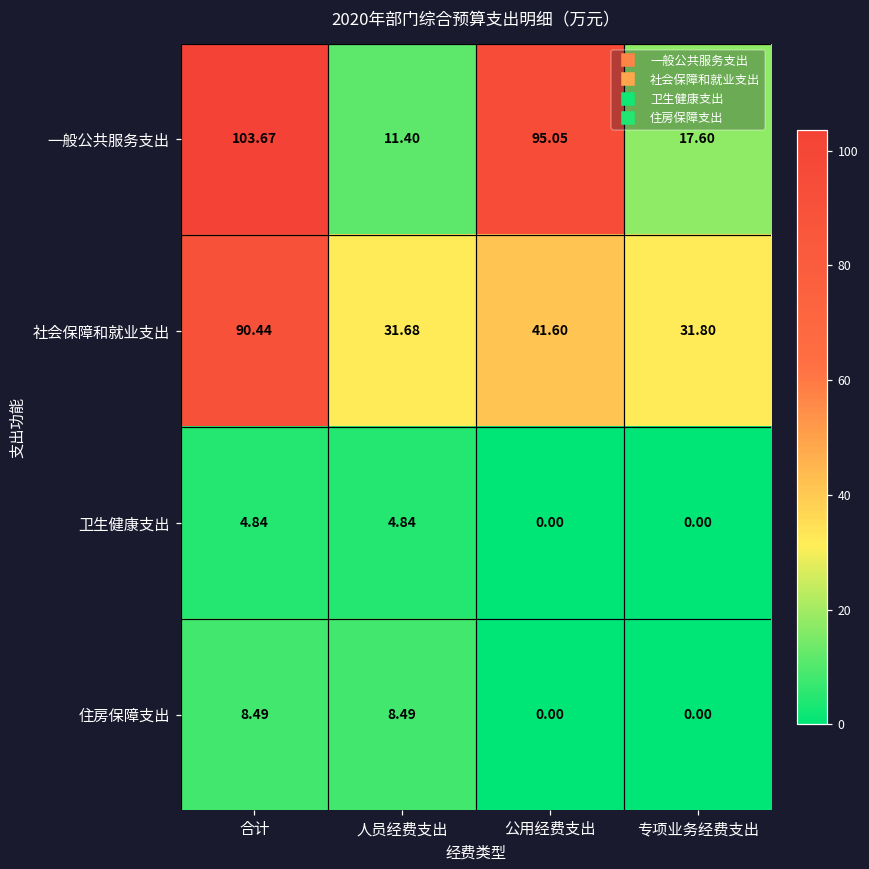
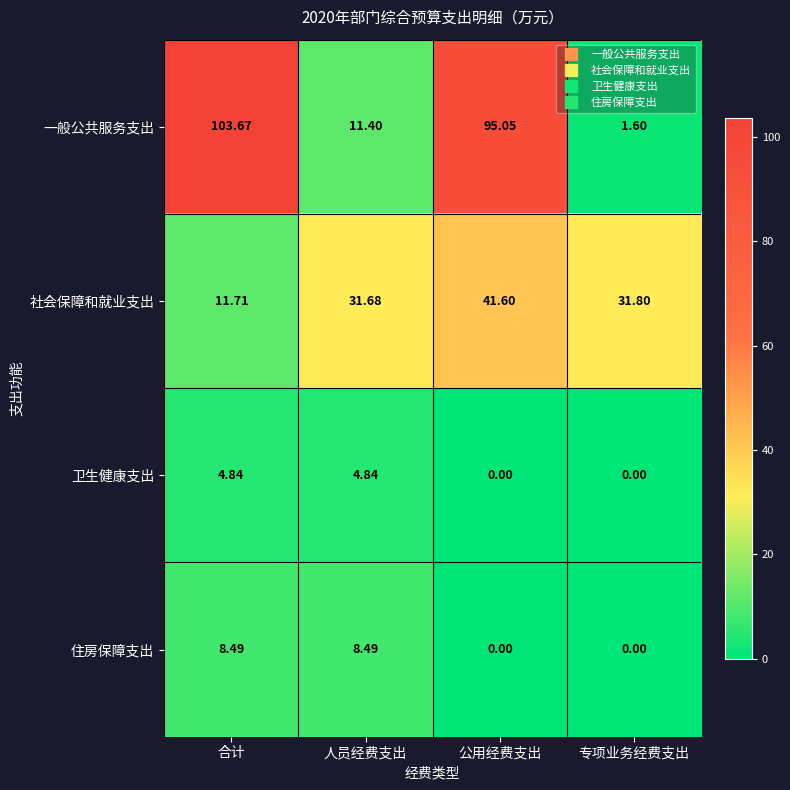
  {
    "一般公共服务支出": {
      "合计": 103.67,
      "人员经费支出": 11.40,
      "公用经费支出": 95.05,
-     "专项业务经费支出": 17.60
+     "专项业务经费支出": 1.60
    },
    "社会保障和就业支出": {
-     "合计": 90.44,
+     "合计": 11.71,
      "人员经费支出": 31.68,
      "公用经费支出": 41.60,
      "专项业务经费支出": 31.80
    },
    "卫生健康支出": {
      "合计": 4.84,
      "人员经费支出": 4.84,
      "公用经费支出": 0.00,
      "专项业务经费支出": 0.00
    },
    "住房保障支出": {
      "合计": 8.49,
      "人员经费支出": 8.49,
      "公用经费支出": 0.00,
      "专项业务经费支出": 0.00
    }
  }
